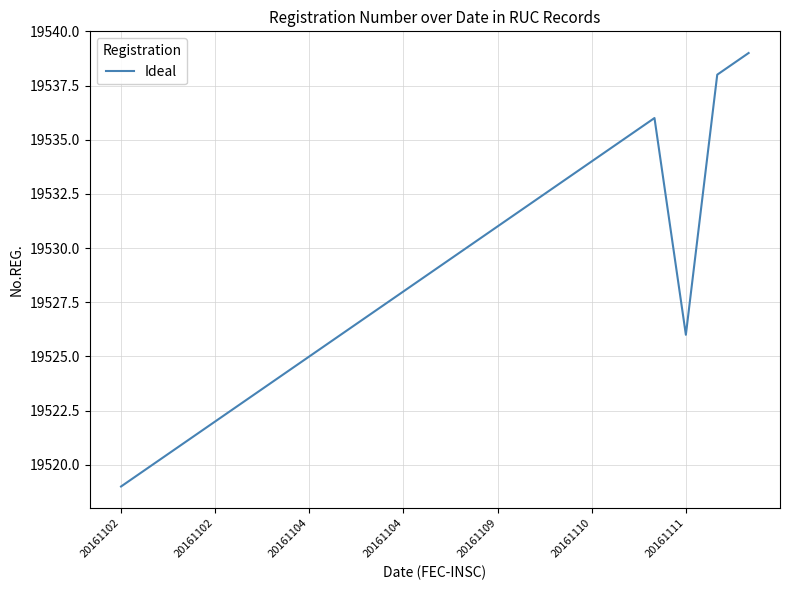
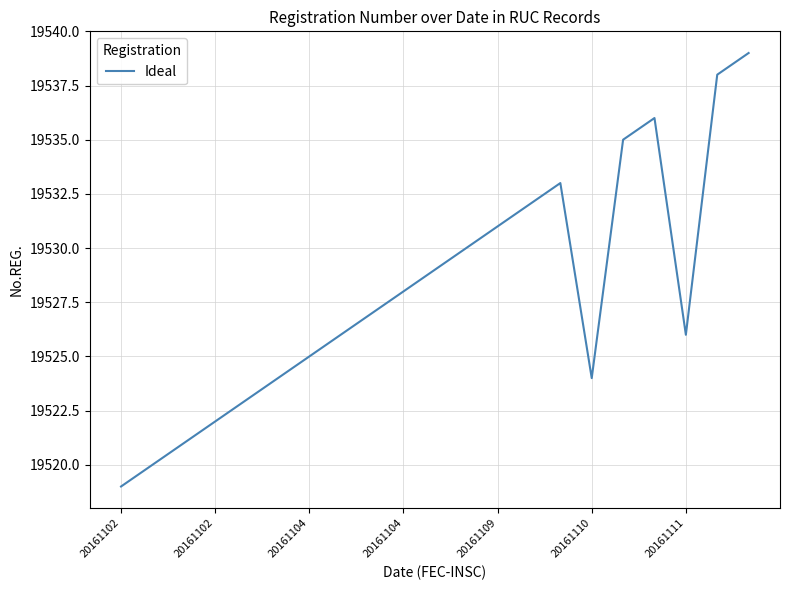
  {
    "20161109": 19531,
-   "20161110": 19534,
+   "20161110": 19524,
    "20161111": 19526
  }
